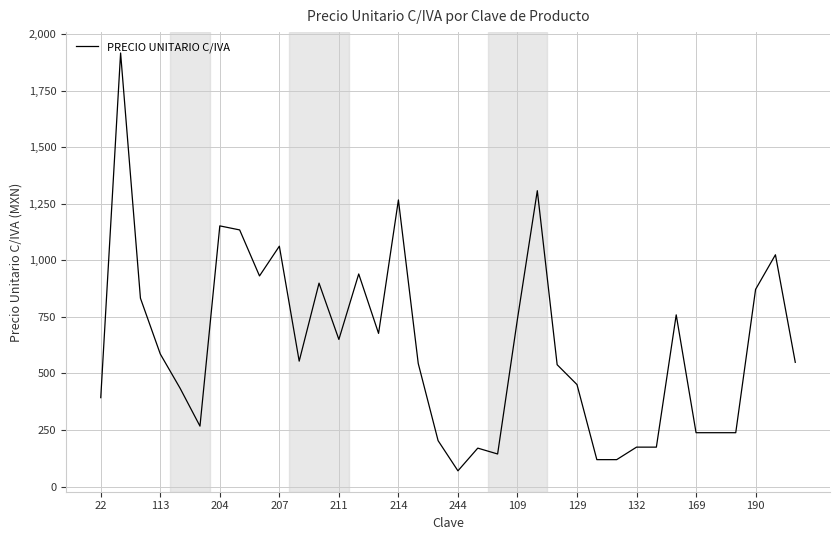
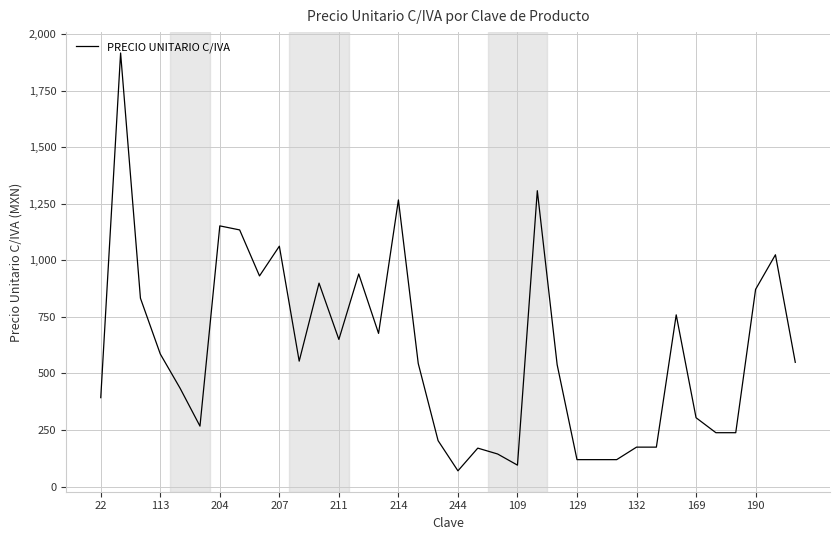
  {
    "22": "390",
    "113": "590",
    "204": "1,150",
    "207": "1,060",
    "211": "650",
    "214": "1,270",
    "244": "70",
-   "109": "740",
-   "129": "450",
+   "109": "90",
+   "129": "120",
    "132": "170",
-   "169": "240",
+   "169": "300",
    "190": "870"
  }
